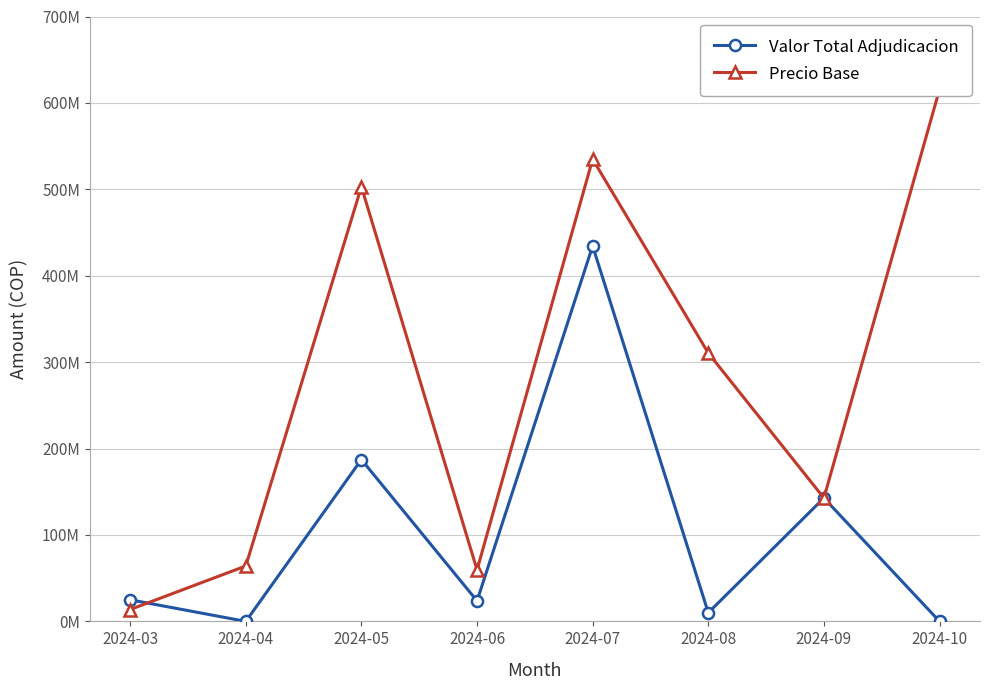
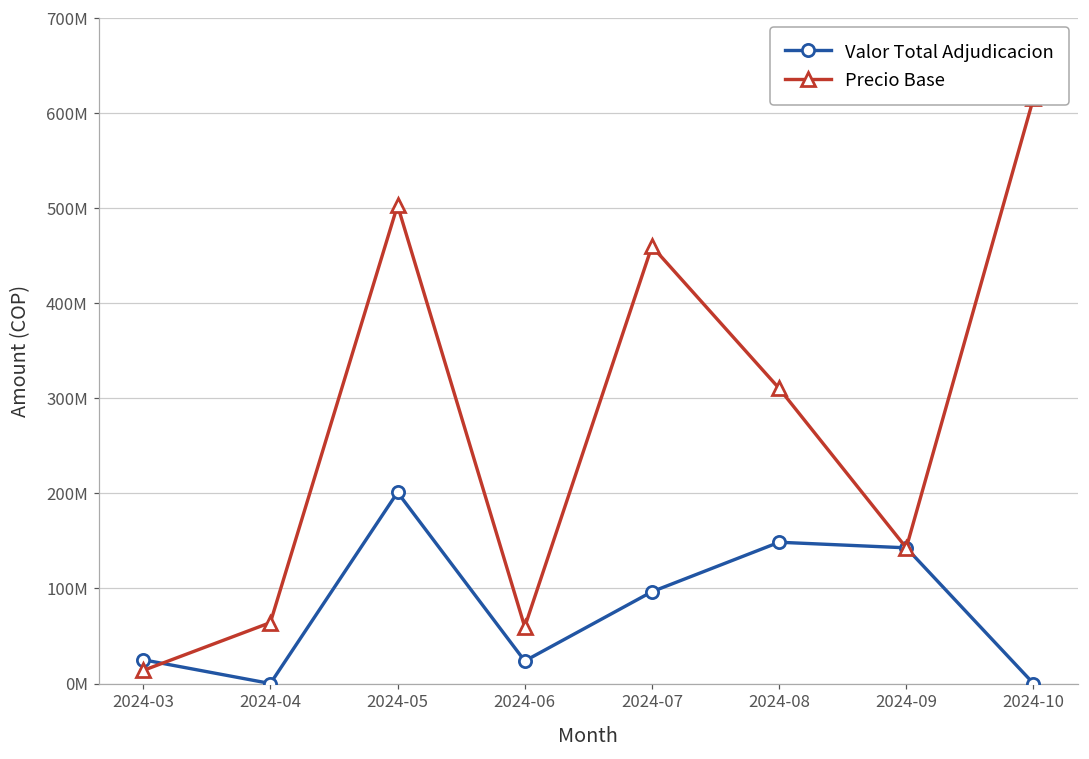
  {
    "Valor Total Adjudicacion": {
      "2024-03": 30000000,
      "2024-04": 0,
-     "2024-05": 190000000,
+     "2024-05": 200000000,
      "2024-06": 20000000,
-     "2024-07": 430000000,
-     "2024-08": 10000000,
+     "2024-07": 100000000,
+     "2024-08": 150000000,
      "2024-10": 0
    },
    "Precio Base": {
      "2024-03": 10000000,
      "2024-04": 60000000,
      "2024-05": 500000000,
      "2024-06": 60000000,
-     "2024-07": 530000000,
+     "2024-07": 460000000,
      "2024-08": 310000000
    }
  }
